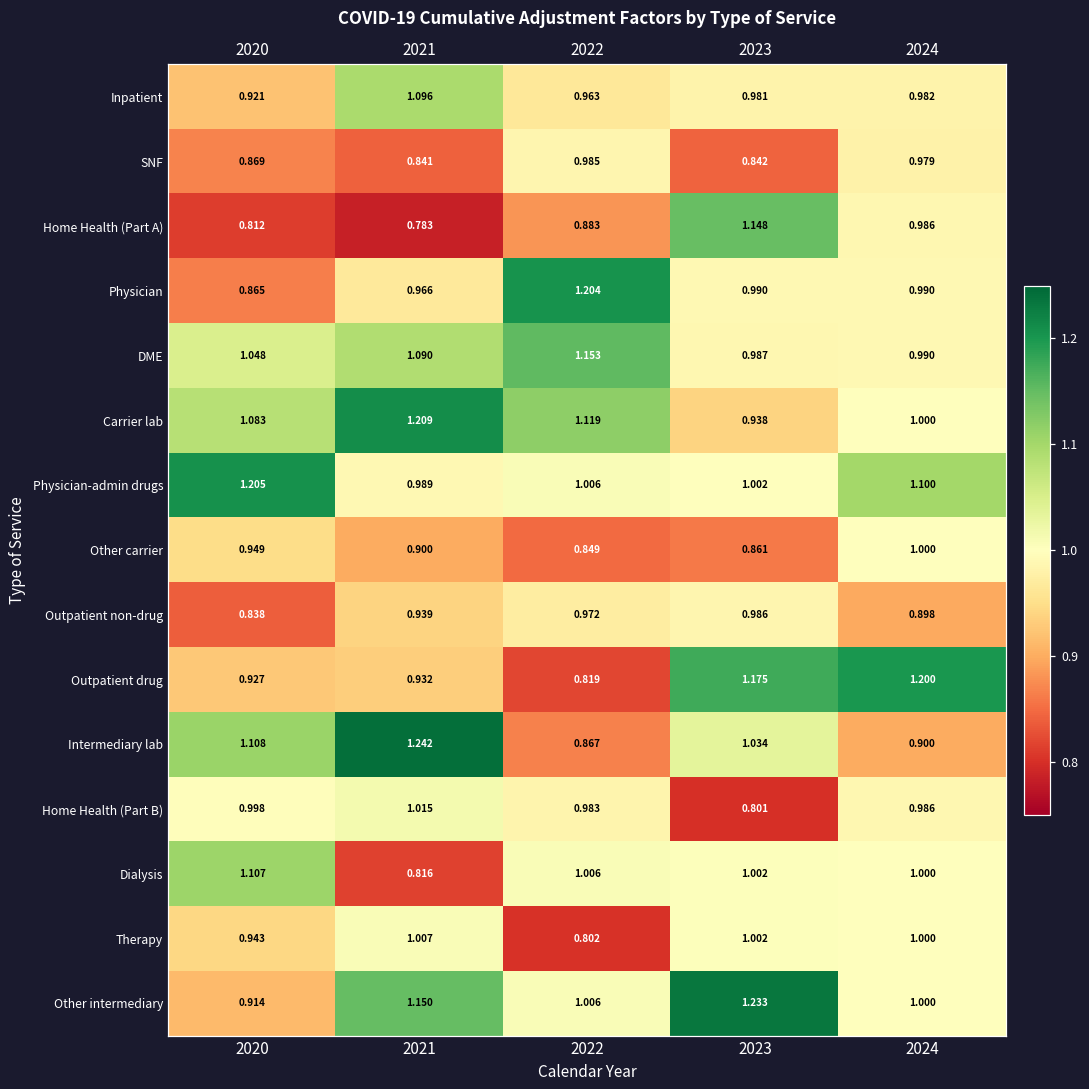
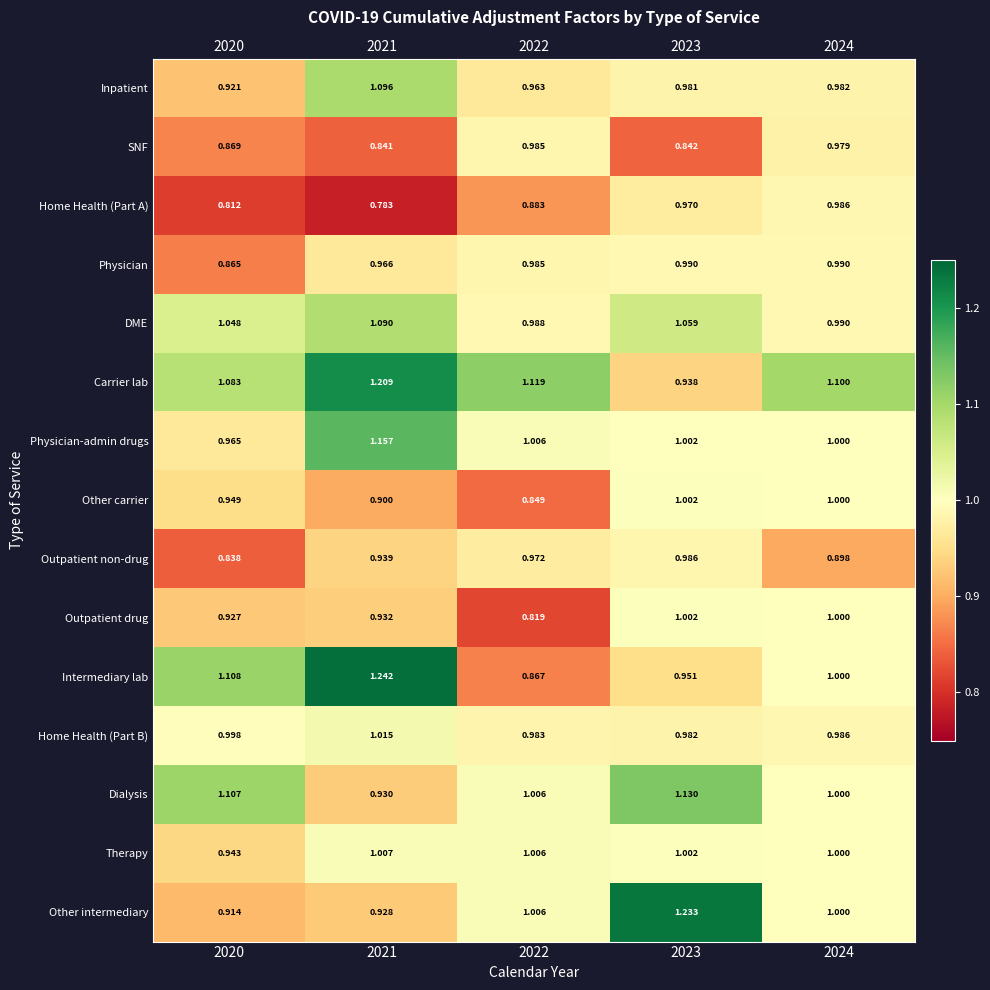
  {
    "Inpatient": {
      "2020": 0.921,
      "2021": 1.096,
      "2022": 0.963,
      "2023": 0.981,
      "2024": 0.982
    },
    "SNF": {
      "2020": 0.869,
      "2021": 0.841,
      "2022": 0.985,
      "2023": 0.842,
      "2024": 0.979
    },
    "Home Health (Part A)": {
      "2020": 0.812,
      "2021": 0.783,
      "2022": 0.883,
-     "2023": 1.148,
+     "2023": 0.970,
      "2024": 0.986
    },
    "Physician": {
      "2020": 0.865,
      "2021": 0.966,
-     "2022": 1.204,
+     "2022": 0.985,
      "2023": 0.990,
      "2024": 0.990
    },
    "DME": {
      "2020": 1.048,
      "2021": 1.090,
-     "2022": 1.153,
-     "2023": 0.987,
+     "2022": 0.988,
+     "2023": 1.059,
      "2024": 0.990
    },
    "Carrier lab": {
      "2020": 1.083,
      "2021": 1.209,
      "2022": 1.119,
      "2023": 0.938,
-     "2024": 1.000
+     "2024": 1.100
    },
    "Physician-admin drugs": {
-     "2020": 1.205,
-     "2021": 0.989,
+     "2020": 0.965,
+     "2021": 1.157,
      "2022": 1.006,
      "2023": 1.002,
-     "2024": 1.100
+     "2024": 1.000
    },
    "Other carrier": {
      "2020": 0.949,
      "2021": 0.900,
      "2022": 0.849,
-     "2023": 0.861,
+     "2023": 1.002,
      "2024": 1.000
    },
    "Outpatient non-drug": {
      "2020": 0.838,
      "2021": 0.939,
      "2022": 0.972,
      "2023": 0.986,
      "2024": 0.898
    },
    "Outpatient drug": {
      "2020": 0.927,
      "2021": 0.932,
      "2022": 0.819,
-     "2023": 1.175,
-     "2024": 1.200
+     "2023": 1.002,
+     "2024": 1.000
    },
    "Intermediary lab": {
      "2020": 1.108,
      "2021": 1.242,
      "2022": 0.867,
-     "2023": 1.034,
-     "2024": 0.900
+     "2023": 0.951,
+     "2024": 1.000
    },
    "Home Health (Part B)": {
      "2020": 0.998,
      "2021": 1.015,
      "2022": 0.983,
-     "2023": 0.801,
+     "2023": 0.982,
      "2024": 0.986
    },
    "Dialysis": {
      "2020": 1.107,
-     "2021": 0.816,
+     "2021": 0.930,
      "2022": 1.006,
-     "2023": 1.002,
+     "2023": 1.130,
      "2024": 1.000
    },
    "Therapy": {
      "2020": 0.943,
      "2021": 1.007,
-     "2022": 0.802,
+     "2022": 1.006,
      "2023": 1.002,
      "2024": 1.000
    },
    "Other intermediary": {
      "2020": 0.914,
-     "2021": 1.150,
+     "2021": 0.928,
      "2022": 1.006,
      "2023": 1.233,
      "2024": 1.000
    }
  }
